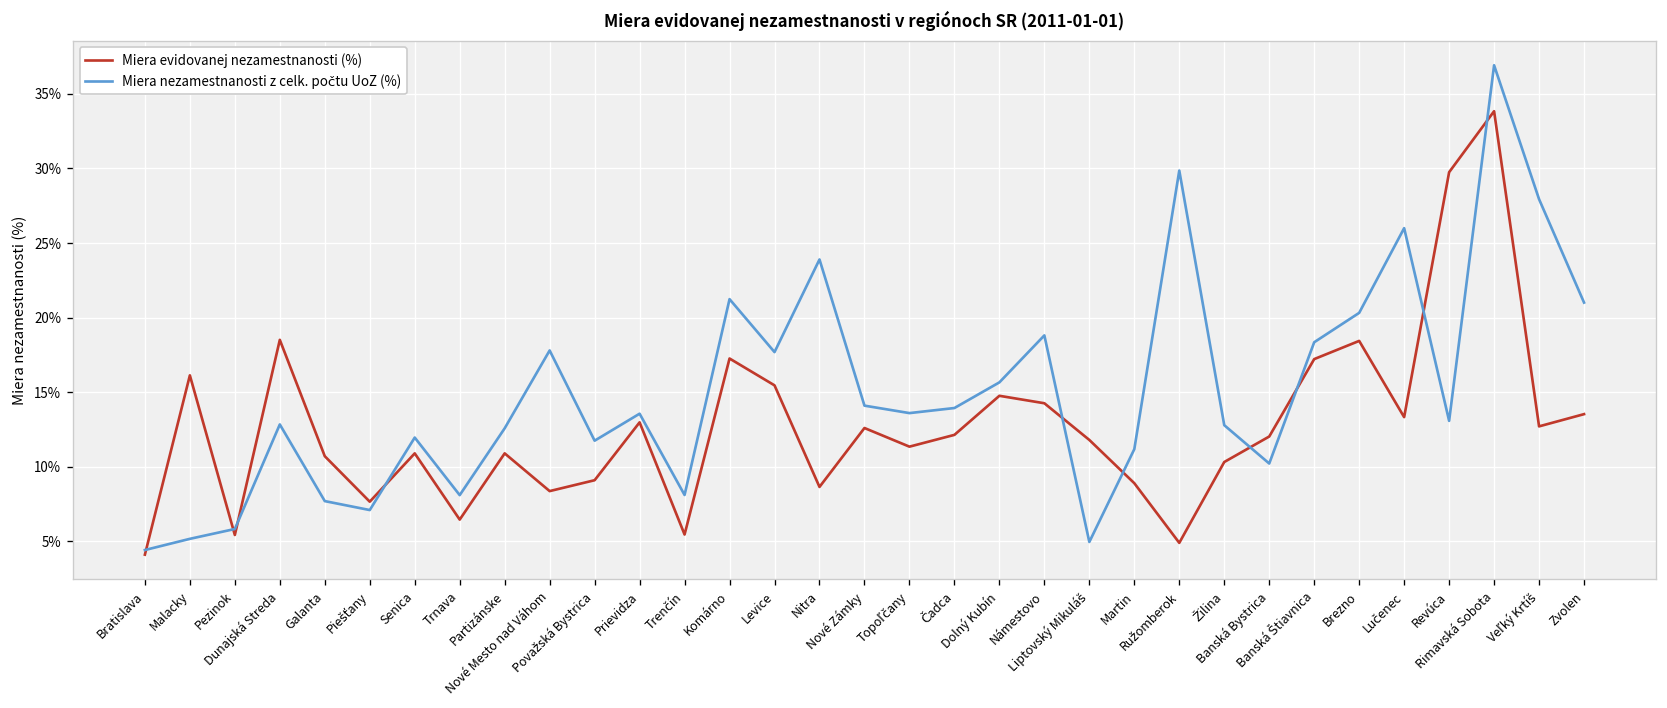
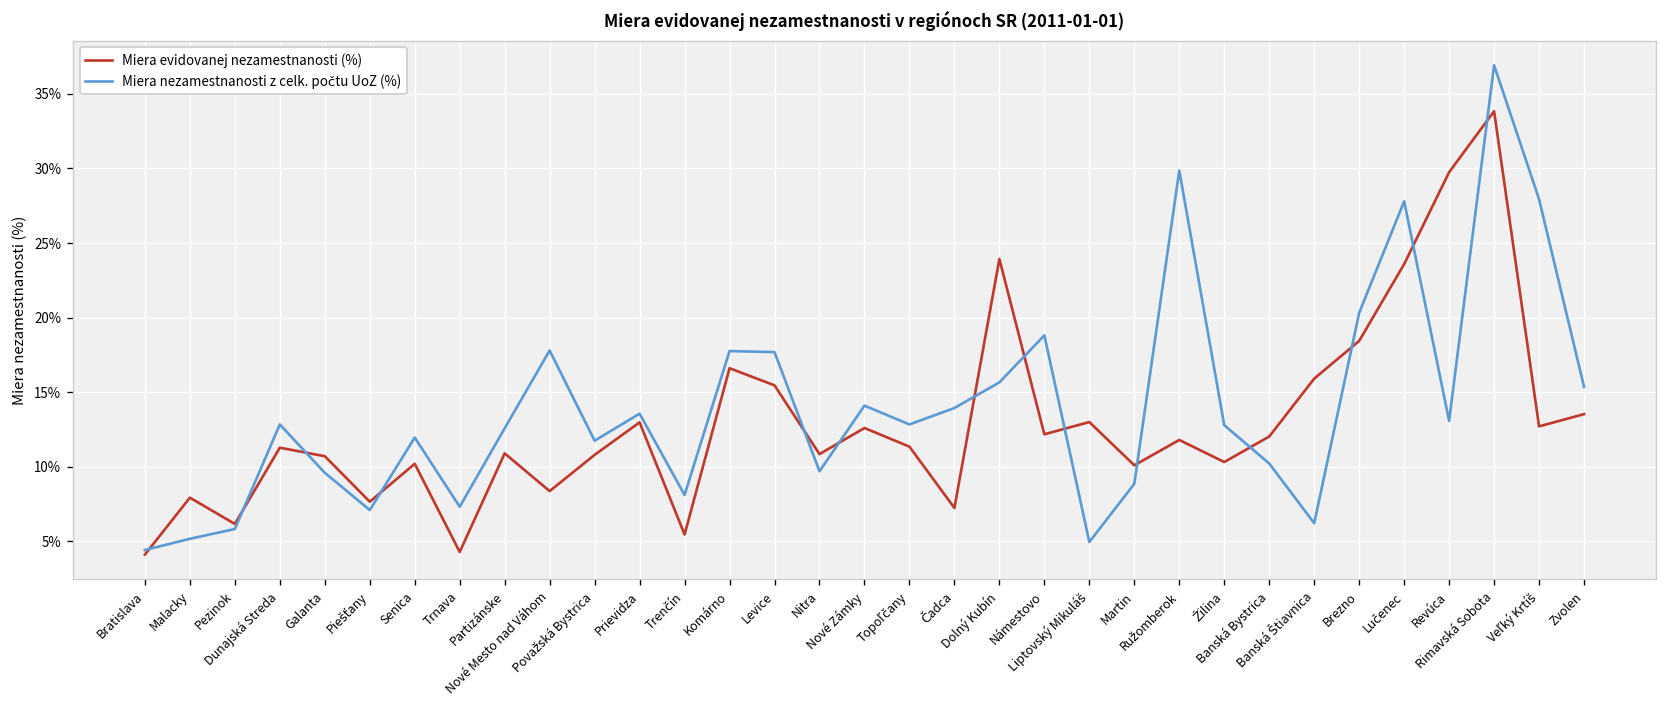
  {
    "Miera evidovanej nezamestnanosti (%)": {
      "Bratislava": "4.1%",
-     "Malacky": "16.1%",
-     "Pezinok": "5.4%",
-     "Dunajská Streda": "18.5%",
+     "Malacky": "7.9%",
+     "Pezinok": "6.2%",
+     "Dunajská Streda": "11.3%",
      "Galanta": "10.7%",
      "Piešťany": "7.7%",
-     "Senica": "10.9%",
-     "Trnava": "6.5%",
+     "Senica": "10.2%",
+     "Trnava": "4.3%",
      "Partizánske": "10.9%",
      "Nové Mesto nad Váhom": "8.4%",
-     "Považská Bystrica": "9.1%",
+     "Považská Bystrica": "10.8%",
      "Prievidza": "13.0%",
      "Trenčín": "5.5%",
-     "Komárno": "17.3%",
+     "Komárno": "16.6%",
      "Levice": "15.5%",
-     "Nitra": "8.7%",
+     "Nitra": "10.9%",
      "Nové Zámky": "12.6%",
      "Topoľčany": "11.4%",
-     "Čadca": "12.1%",
-     "Dolný Kubín": "14.8%",
-     "Námestovo": "14.3%",
-     "Liptovský Mikuláš": "11.8%",
-     "Martin": "8.9%",
-     "Ružomberok": "4.9%",
+     "Čadca": "7.2%",
+     "Dolný Kubín": "23.9%",
+     "Námestovo": "12.2%",
+     "Liptovský Mikuláš": "13.0%",
+     "Martin": "10.1%",
+     "Ružomberok": "11.8%",
      "Žilina": "10.3%",
      "Banská Bystrica": "12.0%",
-     "Banská Štiavnica": "17.2%",
+     "Banská Štiavnica": "15.9%",
      "Brezno": "18.4%",
-     "Lučenec": "13.3%",
+     "Lučenec": "23.6%",
      "Revúca": "29.8%",
      "Rimavská Sobota": "33.8%",
      "Veľký Krtíš": "12.7%",
      "Zvolen": "13.5%"
    },
    "Miera nezamestnanosti z celk. počtu UoZ (%)": {
      "Bratislava": "4.4%",
      "Malacky": "5.2%",
      "Pezinok": "5.8%",
      "Dunajská Streda": "12.8%",
-     "Galanta": "7.7%",
+     "Galanta": "9.6%",
      "Piešťany": "7.1%",
      "Senica": "12.0%",
-     "Trnava": "8.1%",
+     "Trnava": "7.3%",
      "Partizánske": "12.6%",
      "Nové Mesto nad Váhom": "17.8%",
      "Považská Bystrica": "11.8%",
      "Prievidza": "13.6%",
      "Trenčín": "8.1%",
-     "Komárno": "21.2%",
+     "Komárno": "17.8%",
      "Levice": "17.7%",
-     "Nitra": "23.9%",
+     "Nitra": "9.7%",
      "Nové Zámky": "14.1%",
-     "Topoľčany": "13.6%",
+     "Topoľčany": "12.8%",
      "Čadca": "13.9%",
      "Dolný Kubín": "15.7%",
      "Námestovo": "18.8%",
      "Liptovský Mikuláš": "5.0%",
-     "Martin": "11.2%",
+     "Martin": "8.9%",
      "Ružomberok": "29.9%",
      "Žilina": "12.8%",
      "Banská Bystrica": "10.2%",
-     "Banská Štiavnica": "18.4%",
+     "Banská Štiavnica": "6.2%",
      "Brezno": "20.3%",
-     "Lučenec": "26.0%",
+     "Lučenec": "27.8%",
      "Revúca": "13.1%",
      "Rimavská Sobota": "36.9%",
      "Veľký Krtíš": "27.9%",
-     "Zvolen": "21.0%"
+     "Zvolen": "15.4%"
    }
  }
